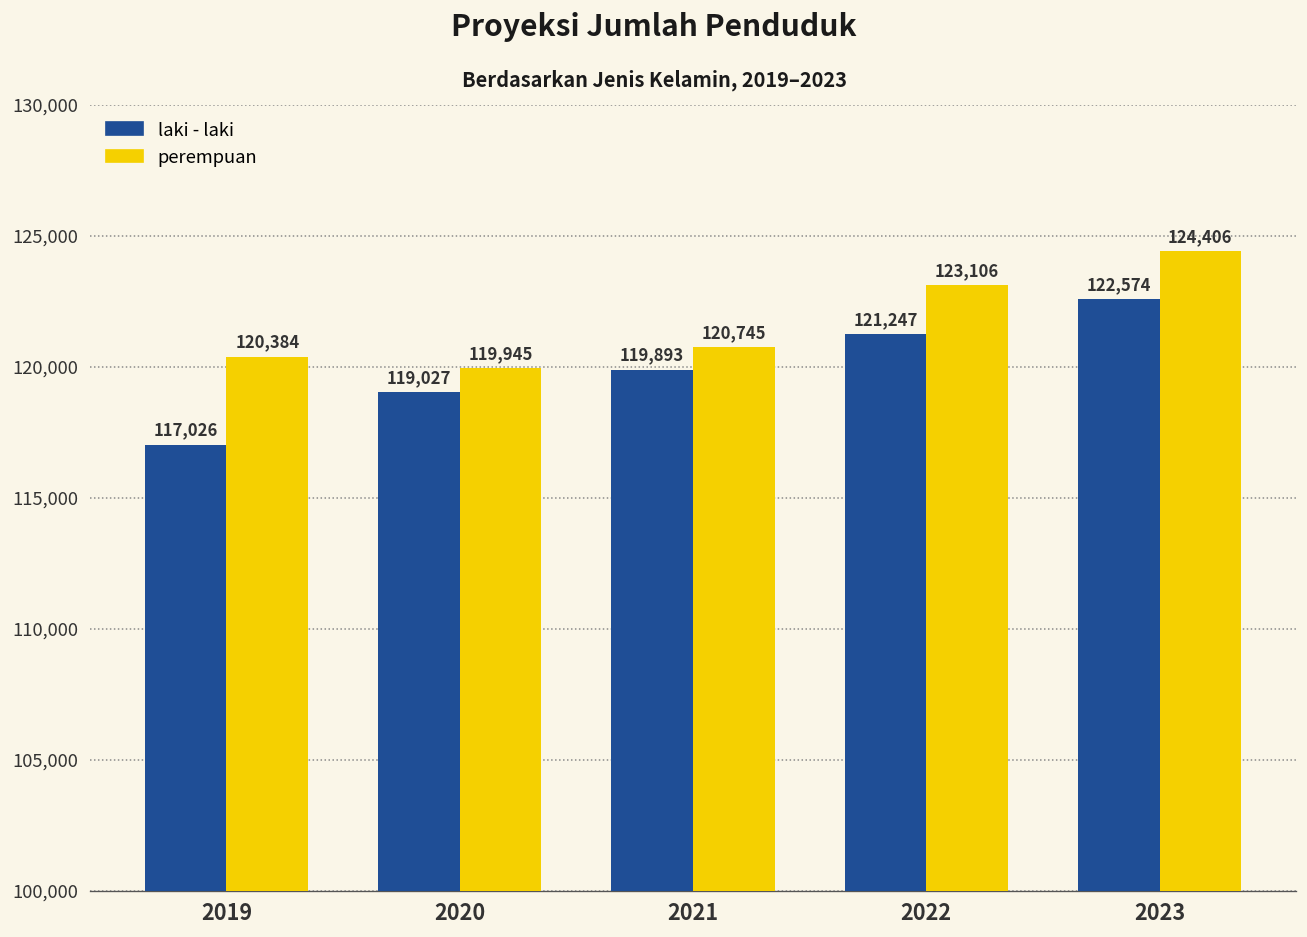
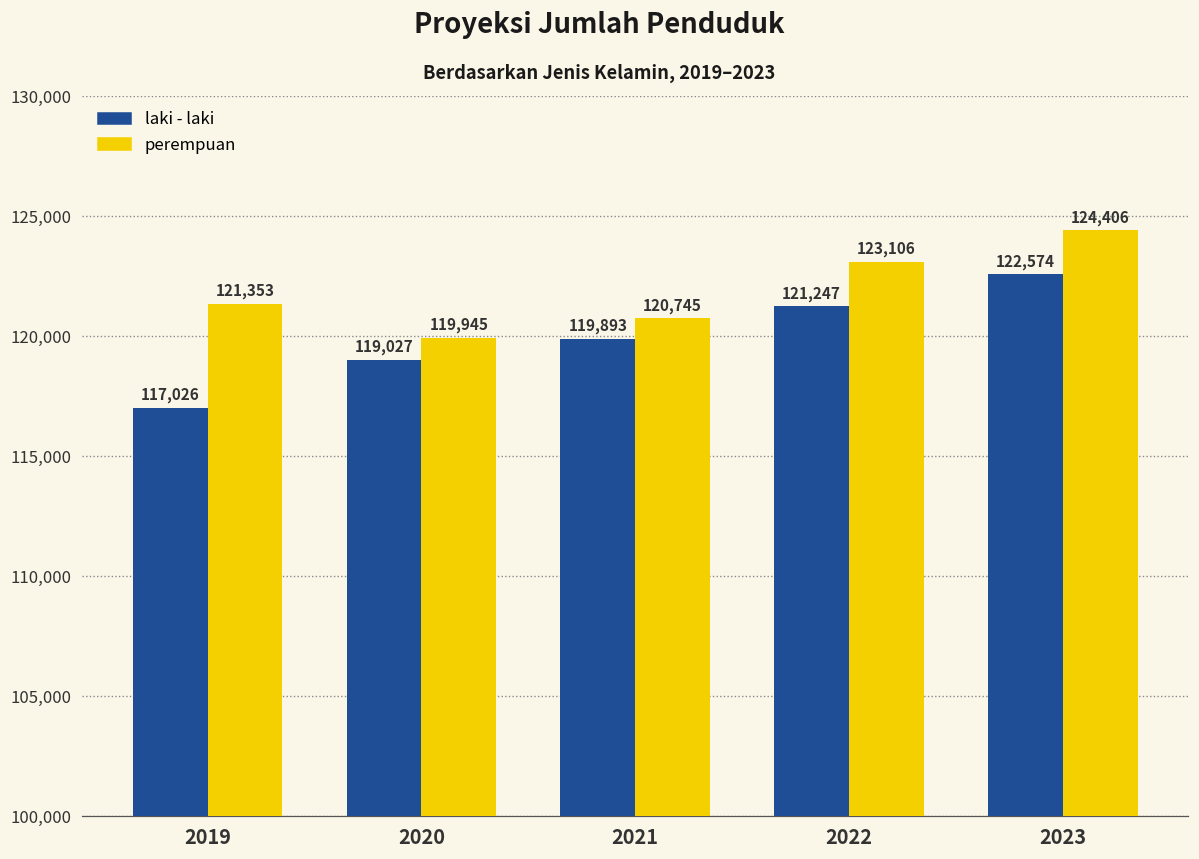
  {
    "laki - laki": {
      "2019": "117,026",
      "2020": "119,027",
      "2021": "119,893",
      "2022": "121,247",
      "2023": "122,574"
    },
    "perempuan": {
-     "2019": "120,384",
+     "2019": "121,353",
      "2020": "119,945",
      "2021": "120,745",
      "2022": "123,106",
      "2023": "124,406"
    }
  }
